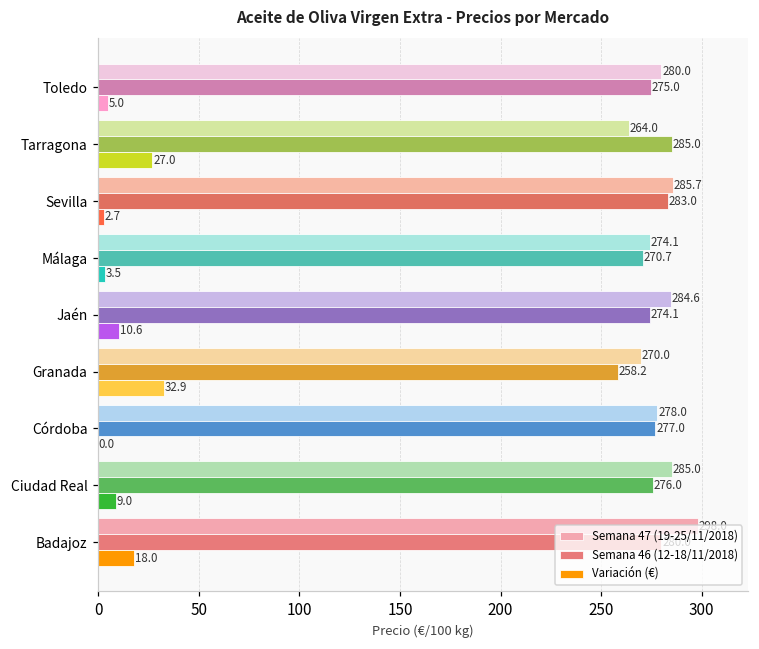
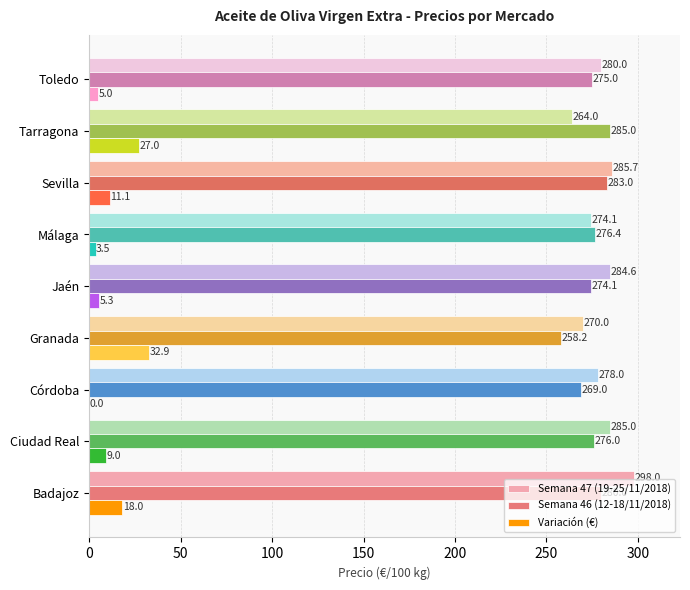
  {
    "Semana 47 (19-25/11/2018)": {
      "Toledo": 280.0,
      "Tarragona": 264.0,
      "Sevilla": 285.7,
      "Málaga": 274.1,
      "Jaén": 284.6,
      "Granada": 270.0,
      "Córdoba": 278.0,
      "Ciudad Real": 285.0
    },
    "Semana 46 (12-18/11/2018)": {
      "Toledo": 275.0,
      "Tarragona": 285.0,
      "Sevilla": 283.0,
-     "Málaga": 270.7,
+     "Málaga": 276.4,
      "Jaén": 274.1,
      "Granada": 258.2,
-     "Córdoba": 277.0,
+     "Córdoba": 269.0,
      "Ciudad Real": 276.0
    },
    "Variación (€)": {
      "Toledo": 5.0,
      "Tarragona": 27.0,
-     "Sevilla": 2.7,
+     "Sevilla": 11.1,
      "Málaga": 3.5,
-     "Jaén": 10.6,
+     "Jaén": 5.3,
      "Granada": 32.9,
      "Córdoba": 0.0,
      "Ciudad Real": 9.0,
      "Badajoz": 18.0
    }
  }
